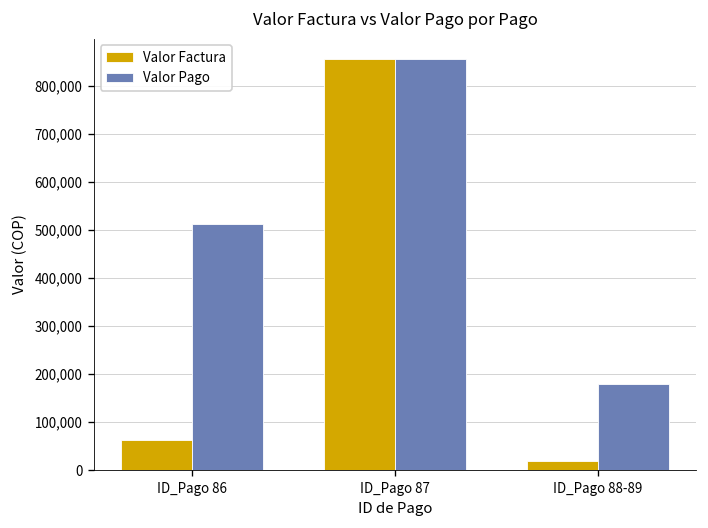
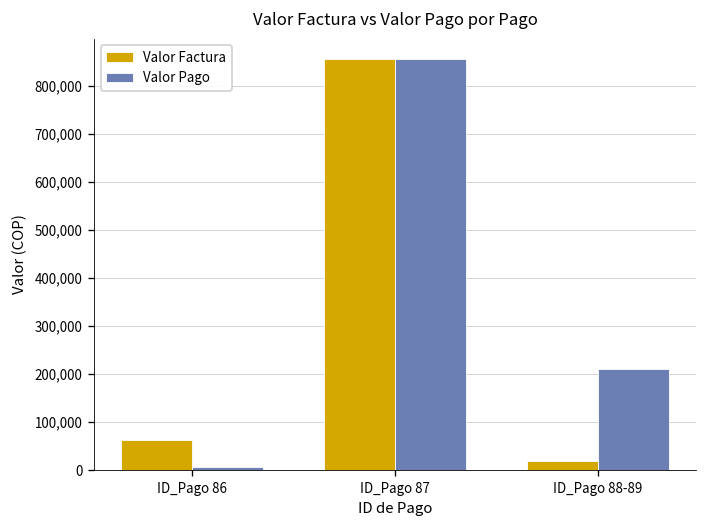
  {
    "Valor Factura": {
      "ID_Pago 86": "60,000",
      "ID_Pago 87": "860,000",
      "ID_Pago 88-89": "20,000"
    },
    "Valor Pago": {
-     "ID_Pago 86": "510,000",
+     "ID_Pago 86": "10,000",
      "ID_Pago 87": "860,000",
-     "ID_Pago 88-89": "180,000"
+     "ID_Pago 88-89": "210,000"
    }
  }
